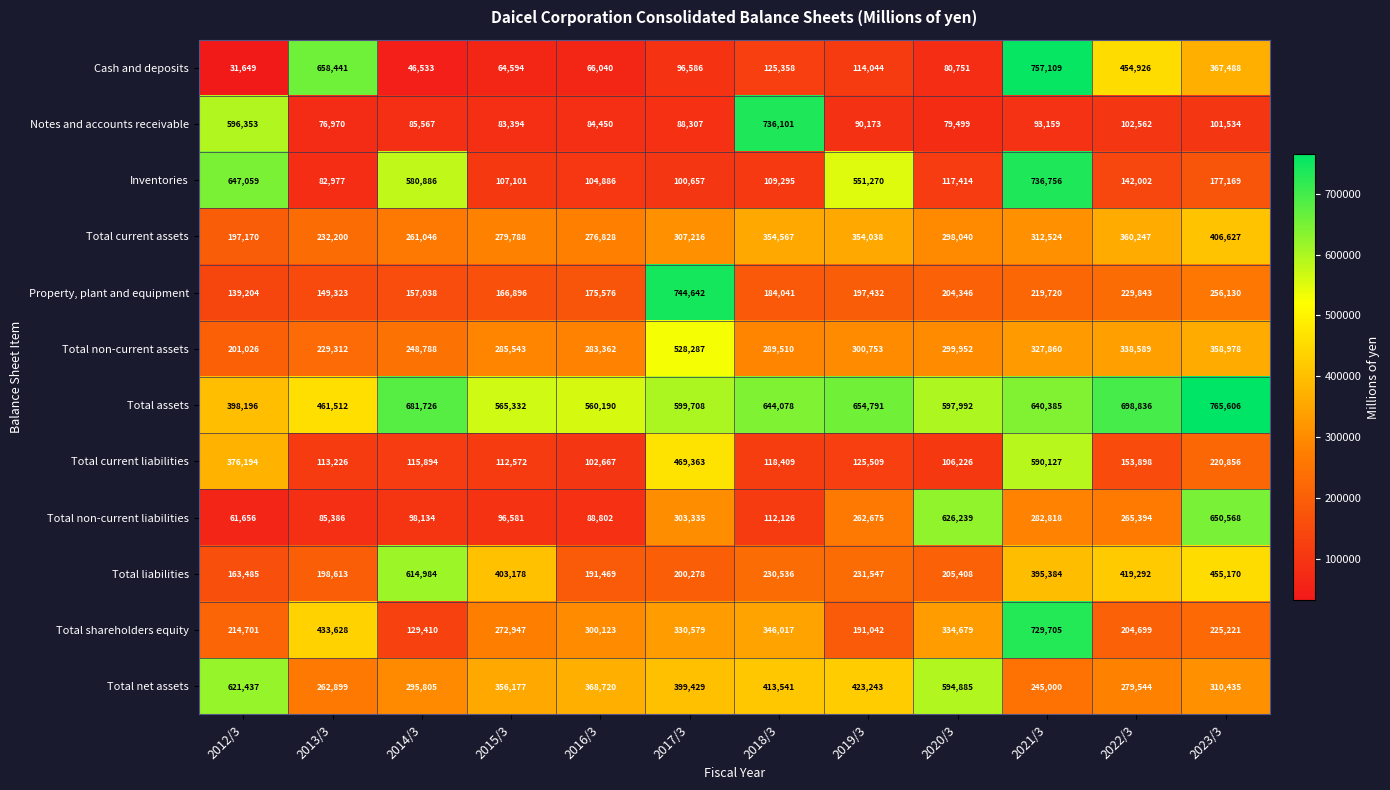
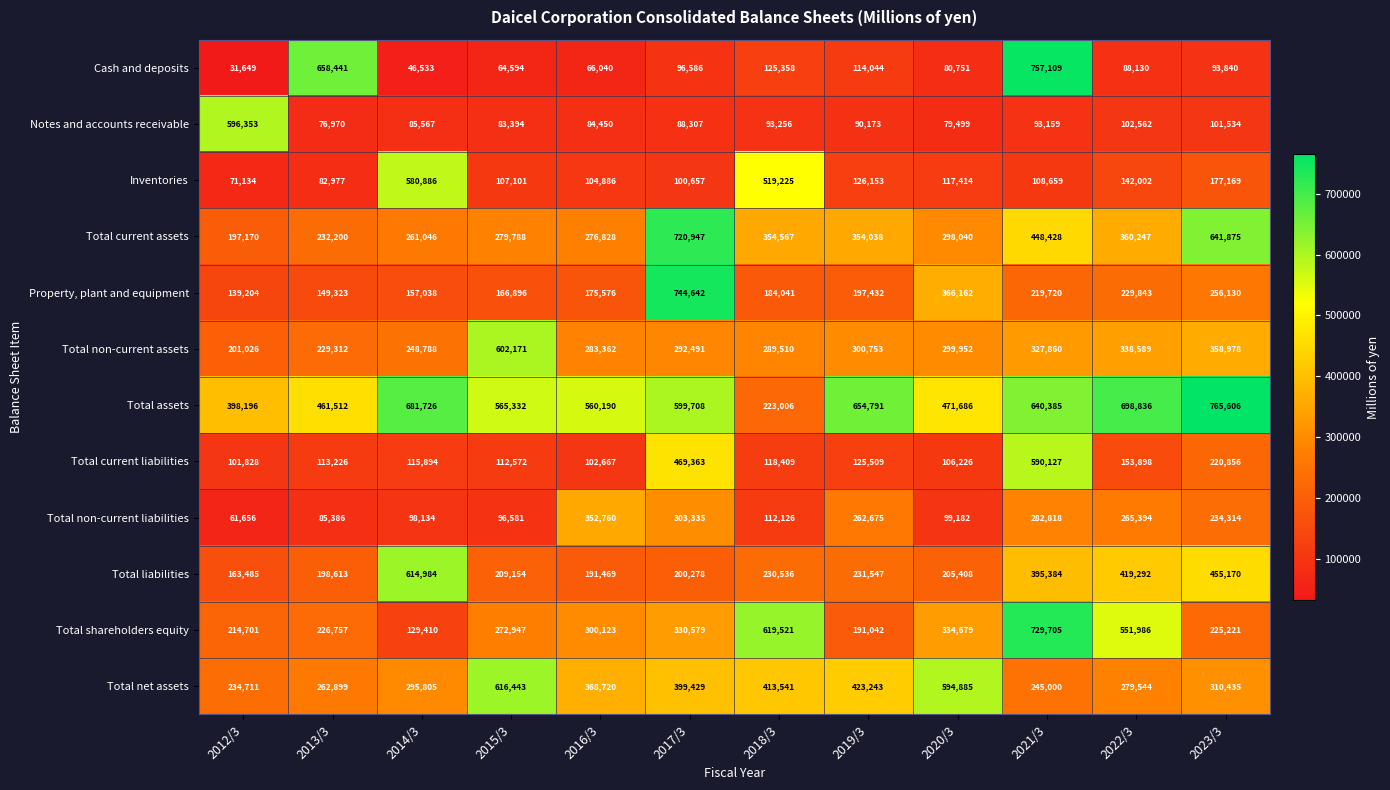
  {
    "Cash and deposits": {
      "2012/3": "31,649",
      "2013/3": "658,441",
      "2014/3": "46,533",
      "2015/3": "64,594",
      "2016/3": "66,040",
      "2017/3": "96,586",
      "2018/3": "125,358",
      "2019/3": "114,044",
      "2020/3": "80,751",
      "2021/3": "757,109",
-     "2022/3": "454,926",
-     "2023/3": "367,488"
+     "2022/3": "88,130",
+     "2023/3": "93,840"
    },
    "Notes and accounts receivable": {
      "2012/3": "596,353",
      "2013/3": "76,970",
      "2014/3": "85,567",
      "2015/3": "83,394",
      "2016/3": "84,450",
      "2017/3": "88,307",
-     "2018/3": "736,101",
+     "2018/3": "93,256",
      "2019/3": "90,173",
      "2020/3": "79,499",
      "2021/3": "93,159",
      "2022/3": "102,562",
      "2023/3": "101,534"
    },
    "Inventories": {
-     "2012/3": "647,059",
+     "2012/3": "71,134",
      "2013/3": "82,977",
      "2014/3": "580,886",
      "2015/3": "107,101",
      "2016/3": "104,886",
      "2017/3": "100,657",
-     "2018/3": "109,295",
-     "2019/3": "551,270",
+     "2018/3": "519,225",
+     "2019/3": "126,153",
      "2020/3": "117,414",
-     "2021/3": "736,756",
+     "2021/3": "108,659",
      "2022/3": "142,002",
      "2023/3": "177,169"
    },
    "Total current assets": {
      "2012/3": "197,170",
      "2013/3": "232,200",
      "2014/3": "261,046",
      "2015/3": "279,788",
      "2016/3": "276,828",
-     "2017/3": "307,216",
+     "2017/3": "720,947",
      "2018/3": "354,567",
      "2019/3": "354,038",
      "2020/3": "298,040",
-     "2021/3": "312,524",
+     "2021/3": "448,428",
      "2022/3": "360,247",
-     "2023/3": "406,627"
+     "2023/3": "641,875"
    },
    "Property, plant and equipment": {
      "2012/3": "139,204",
      "2013/3": "149,323",
      "2014/3": "157,038",
      "2015/3": "166,896",
      "2016/3": "175,576",
      "2017/3": "744,642",
      "2018/3": "184,041",
      "2019/3": "197,432",
-     "2020/3": "204,346",
+     "2020/3": "366,162",
      "2021/3": "219,720",
      "2022/3": "229,843",
      "2023/3": "256,130"
    },
    "Total non-current assets": {
      "2012/3": "201,026",
      "2013/3": "229,312",
      "2014/3": "248,788",
-     "2015/3": "285,543",
+     "2015/3": "602,171",
      "2016/3": "283,362",
-     "2017/3": "528,287",
+     "2017/3": "292,491",
      "2018/3": "289,510",
      "2019/3": "300,753",
      "2020/3": "299,952",
      "2021/3": "327,860",
      "2022/3": "338,589",
      "2023/3": "358,978"
    },
    "Total assets": {
      "2012/3": "398,196",
      "2013/3": "461,512",
      "2014/3": "681,726",
      "2015/3": "565,332",
      "2016/3": "560,190",
      "2017/3": "599,708",
-     "2018/3": "644,078",
+     "2018/3": "223,006",
      "2019/3": "654,791",
-     "2020/3": "597,992",
+     "2020/3": "471,686",
      "2021/3": "640,385",
      "2022/3": "698,836",
      "2023/3": "765,606"
    },
    "Total current liabilities": {
-     "2012/3": "376,194",
+     "2012/3": "101,828",
      "2013/3": "113,226",
      "2014/3": "115,894",
      "2015/3": "112,572",
      "2016/3": "102,667",
      "2017/3": "469,363",
      "2018/3": "118,409",
      "2019/3": "125,509",
      "2020/3": "106,226",
      "2021/3": "590,127",
      "2022/3": "153,898",
      "2023/3": "220,856"
    },
    "Total non-current liabilities": {
      "2012/3": "61,656",
      "2013/3": "85,386",
      "2014/3": "98,134",
      "2015/3": "96,581",
-     "2016/3": "88,802",
+     "2016/3": "352,760",
      "2017/3": "303,335",
      "2018/3": "112,126",
      "2019/3": "262,675",
-     "2020/3": "626,239",
+     "2020/3": "99,182",
      "2021/3": "282,818",
      "2022/3": "265,394",
-     "2023/3": "650,568"
+     "2023/3": "234,314"
    },
    "Total liabilities": {
      "2012/3": "163,485",
      "2013/3": "198,613",
      "2014/3": "614,984",
-     "2015/3": "403,178",
+     "2015/3": "209,154",
      "2016/3": "191,469",
      "2017/3": "200,278",
      "2018/3": "230,536",
      "2019/3": "231,547",
      "2020/3": "205,408",
      "2021/3": "395,384",
      "2022/3": "419,292",
      "2023/3": "455,170"
    },
    "Total shareholders equity": {
      "2012/3": "214,701",
-     "2013/3": "433,628",
+     "2013/3": "226,757",
      "2014/3": "129,410",
      "2015/3": "272,947",
      "2016/3": "300,123",
      "2017/3": "330,579",
-     "2018/3": "346,017",
+     "2018/3": "619,521",
      "2019/3": "191,042",
      "2020/3": "334,679",
      "2021/3": "729,705",
-     "2022/3": "204,699",
+     "2022/3": "551,986",
      "2023/3": "225,221"
    },
    "Total net assets": {
-     "2012/3": "621,437",
+     "2012/3": "234,711",
      "2013/3": "262,899",
      "2014/3": "295,805",
-     "2015/3": "356,177",
+     "2015/3": "616,443",
      "2016/3": "368,720",
      "2017/3": "399,429",
      "2018/3": "413,541",
      "2019/3": "423,243",
      "2020/3": "594,885",
      "2021/3": "245,000",
      "2022/3": "279,544",
      "2023/3": "310,435"
    }
  }
